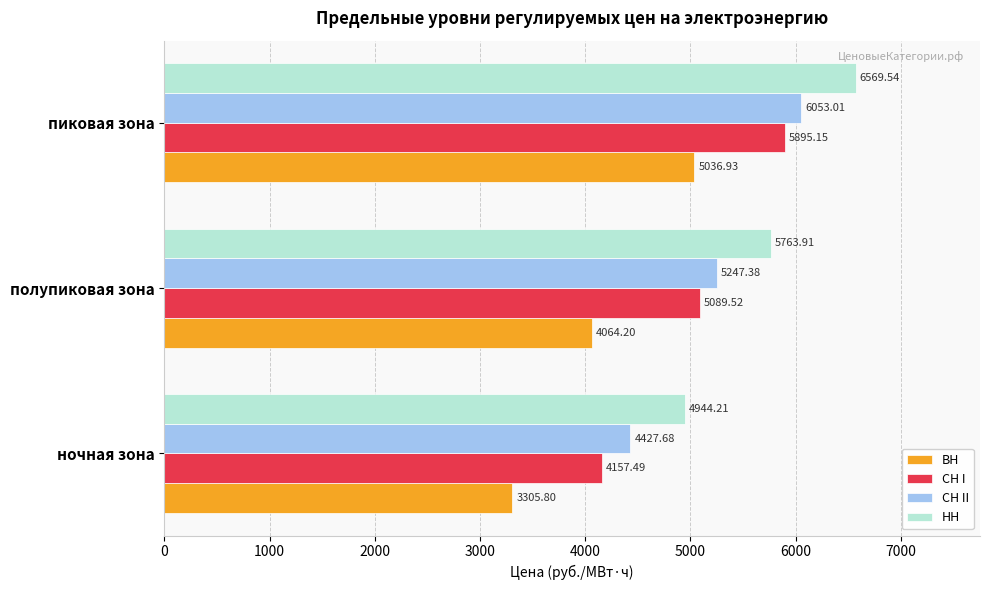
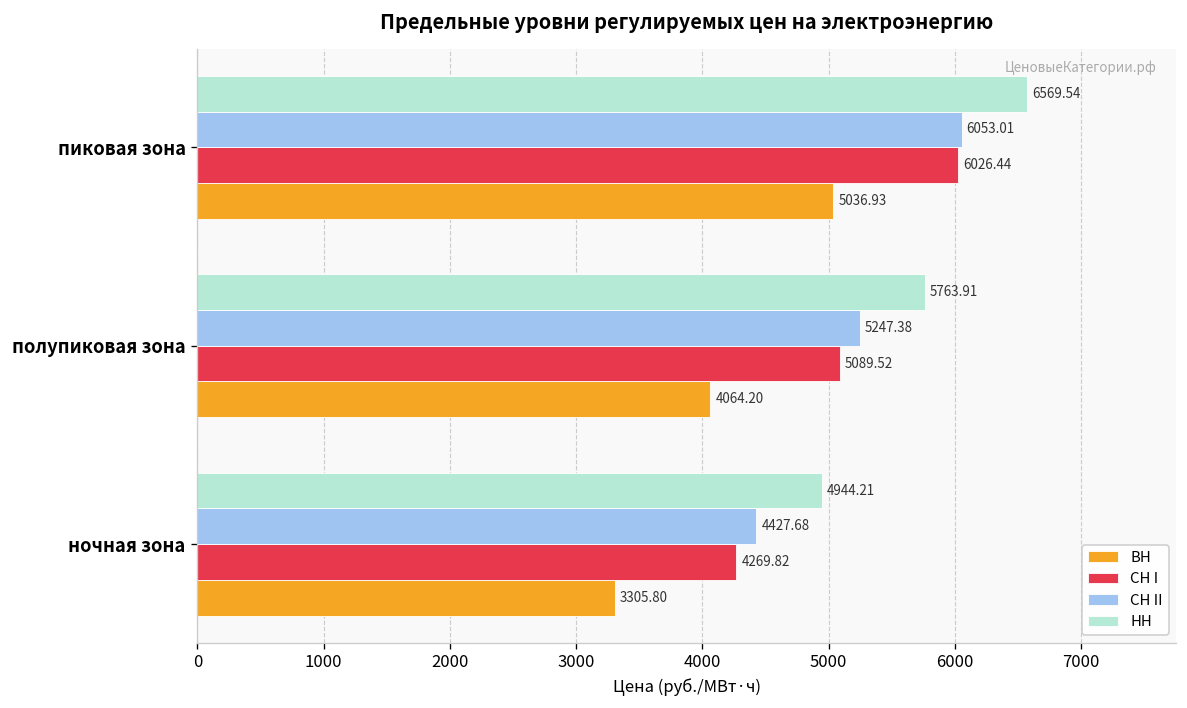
  {
    "ВН": {
      "пиковая зона": 5036.93,
      "полупиковая зона": 4064.20,
      "ночная зона": 3305.80
    },
    "СН I": {
-     "пиковая зона": 5895.15,
+     "пиковая зона": 6026.44,
      "полупиковая зона": 5089.52,
-     "ночная зона": 4157.49
+     "ночная зона": 4269.82
    }
  }
